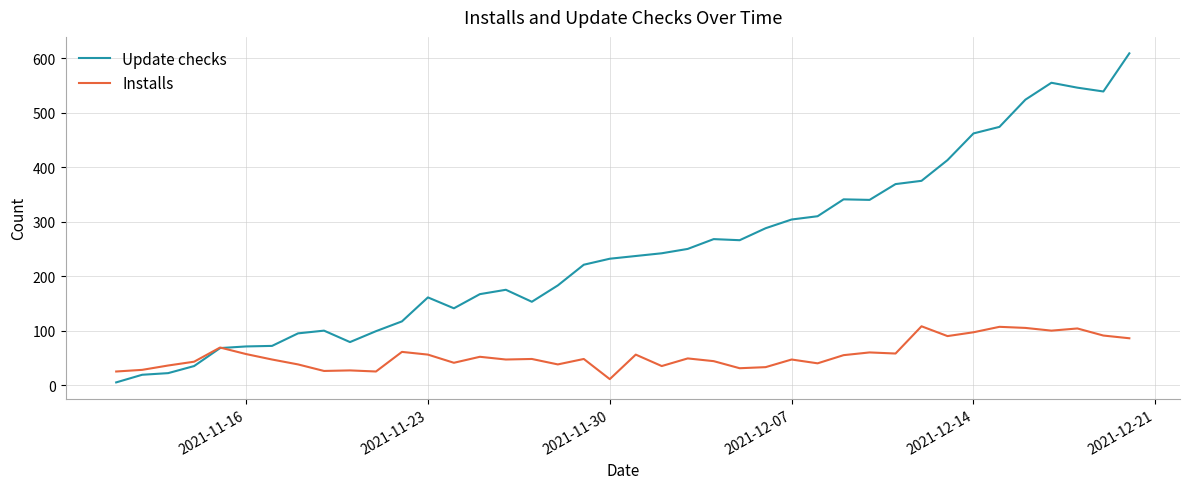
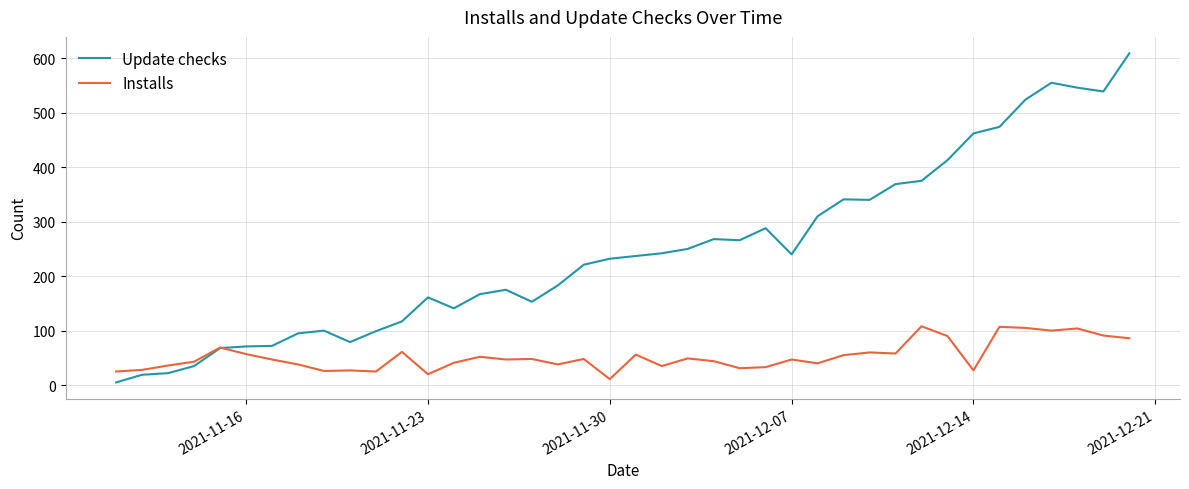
  {
    "Update checks": {
      "2021-11-16": 70,
      "2021-11-23": 160,
      "2021-11-30": 230,
-     "2021-12-07": 300,
+     "2021-12-07": 240,
      "2021-12-14": 460
    },
    "Installs": {
      "2021-11-16": 60,
-     "2021-11-23": 60,
+     "2021-11-23": 20,
      "2021-11-30": 10,
      "2021-12-07": 50,
-     "2021-12-14": 100
+     "2021-12-14": 30
    }
  }
